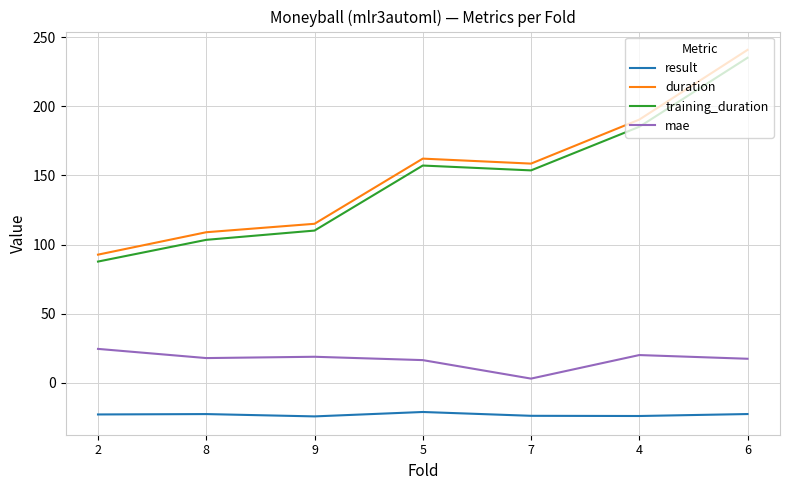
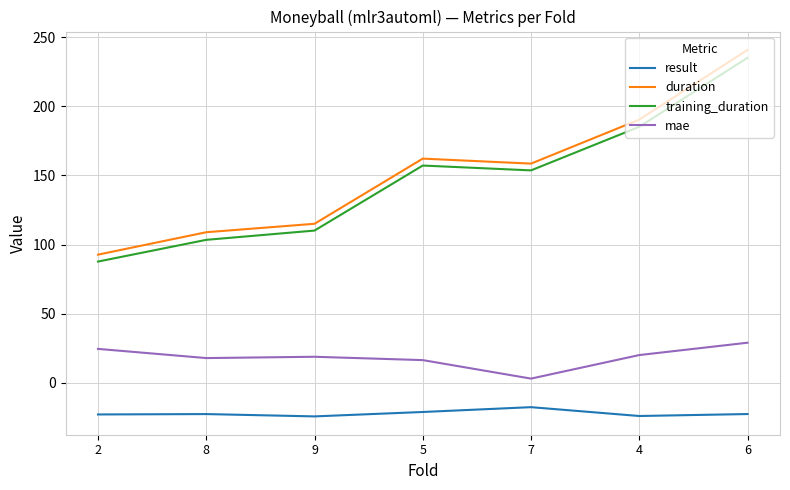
  {
    "result": {
      "2": -23,
      "8": -23,
      "9": -24,
      "5": -21,
-     "7": -24,
+     "7": -18,
      "4": -24,
      "6": -23
    },
    "duration": {
      "2": 93,
      "8": 109,
      "9": 115,
      "5": 162,
      "7": 159
    },
    "training_duration": {
      "2": 88,
      "8": 103,
      "9": 110,
      "5": 157,
      "7": 154
    },
    "mae": {
      "2": 25,
      "8": 18,
      "9": 19,
      "5": 16,
      "7": 3,
      "4": 20,
-     "6": 17
+     "6": 29
    }
  }
